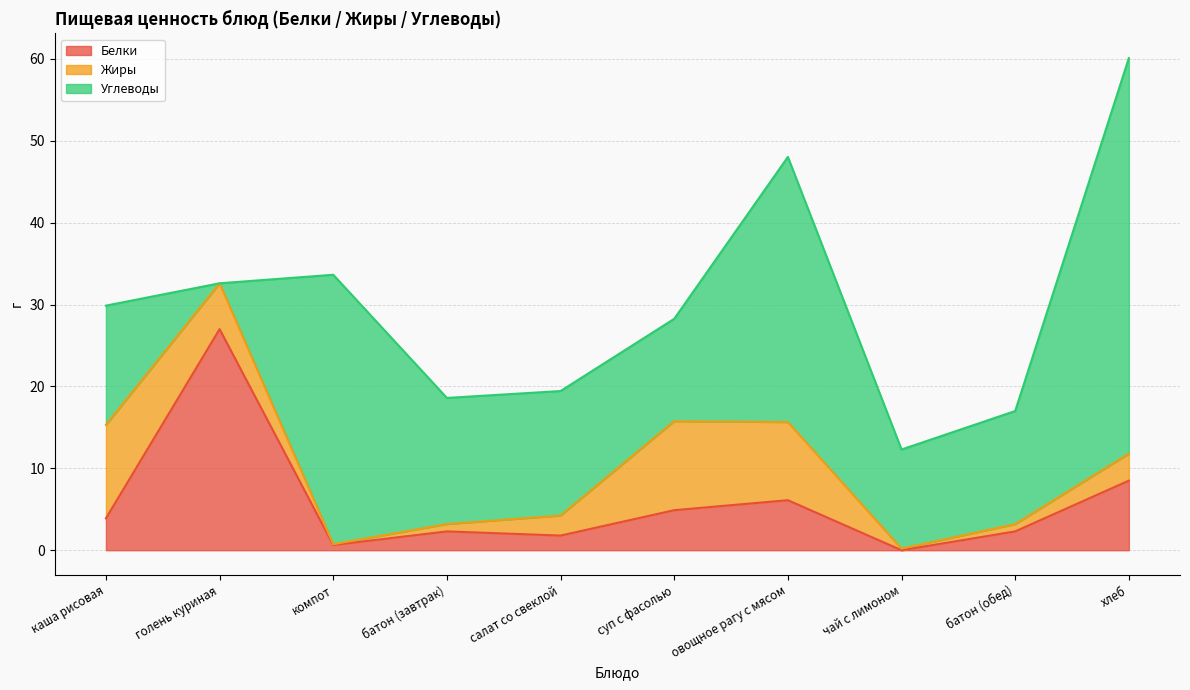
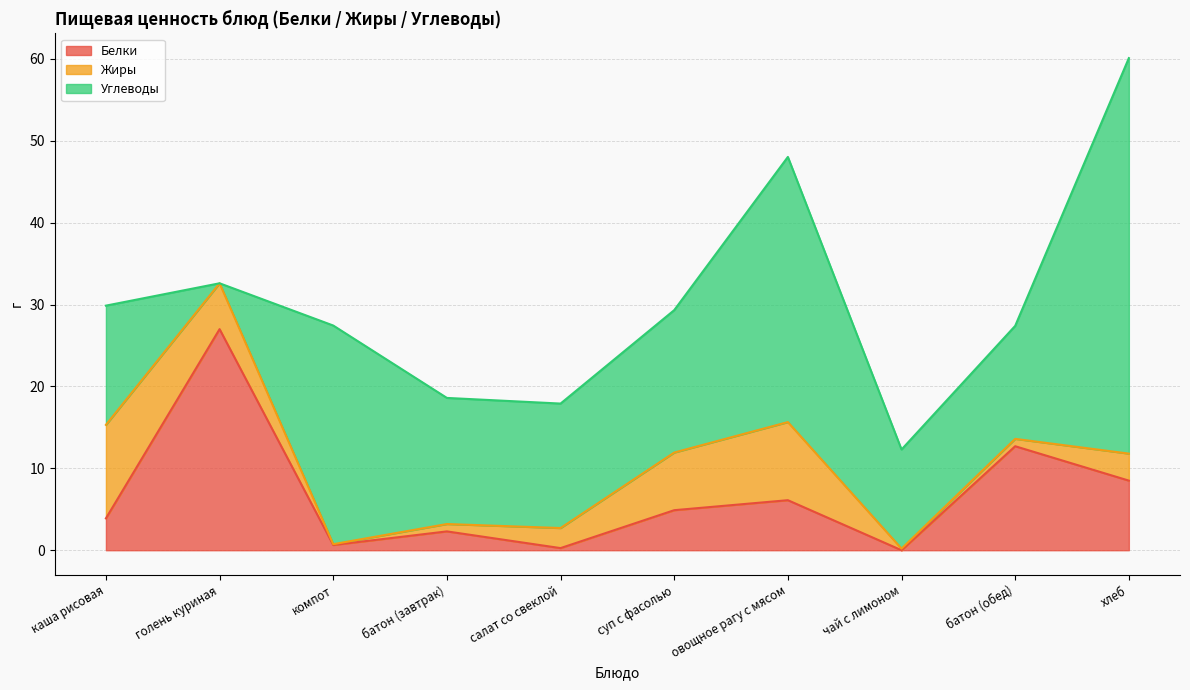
  {
    "Белки": {
      "каша рисовая": 4,
      "голень куриная": 27,
      "батон (завтрак)": 2,
-     "салат со свеклой": 2,
+     "салат со свеклой": 0,
      "суп с фасолью": 5,
      "овощное рагу с мясом": 6,
-     "батон (обед)": 2,
+     "батон (обед)": 13,
      "хлеб": 9
    },
    "Жиры": {
      "каша рисовая": 11,
      "батон (завтрак)": 1,
      "салат со свеклой": 2,
-     "суп с фасолью": 11,
+     "суп с фасолью": 7,
      "овощное рагу с мясом": 10,
      "батон (обед)": 1,
      "хлеб": 3
    },
    "Углеводы": {
      "каша рисовая": 15,
-     "компот": 33,
+     "компот": 27,
      "батон (завтрак)": 15,
      "салат со свеклой": 15,
-     "суп с фасолью": 13,
+     "суп с фасолью": 17,
      "овощное рагу с мясом": 32,
      "чай с лимоном": 12,
      "батон (обед)": 14,
      "хлеб": 48
    }
  }
